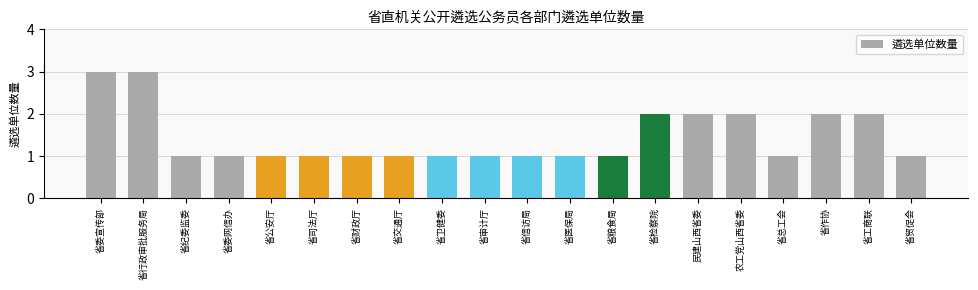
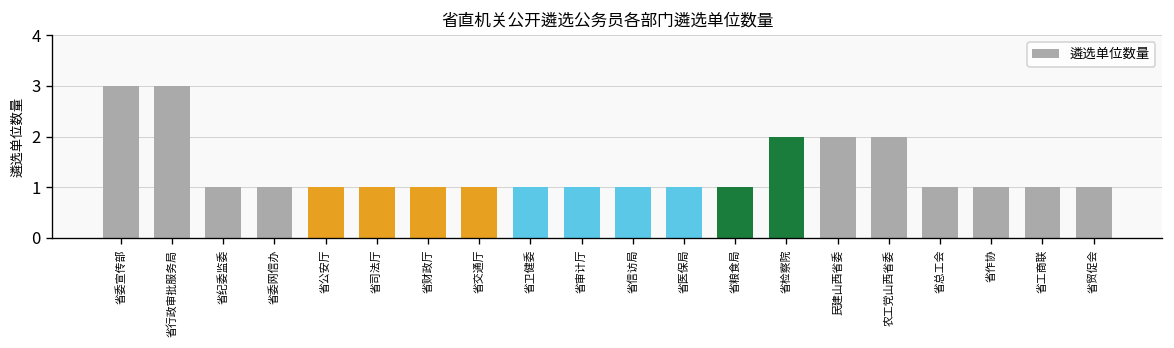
  {
    "省委宣传部": 3,
    "省行政审批服务局": 3,
    "省纪委监委": 1,
    "省委网信办": 1,
    "省公安厅": 1,
    "省司法厅": 1,
    "省财政厅": 1,
    "省交通厅": 1,
    "省卫健委": 1,
    "省审计厅": 1,
    "省信访局": 1,
    "省医保局": 1,
    "省粮食局": 1,
    "省检察院": 2,
    "民建山西省委": 2,
    "农工党山西省委": 2,
    "省总工会": 1,
-   "省作协": 2,
-   "省工商联": 2,
+   "省作协": 1,
+   "省工商联": 1,
    "省贸促会": 1
  }
